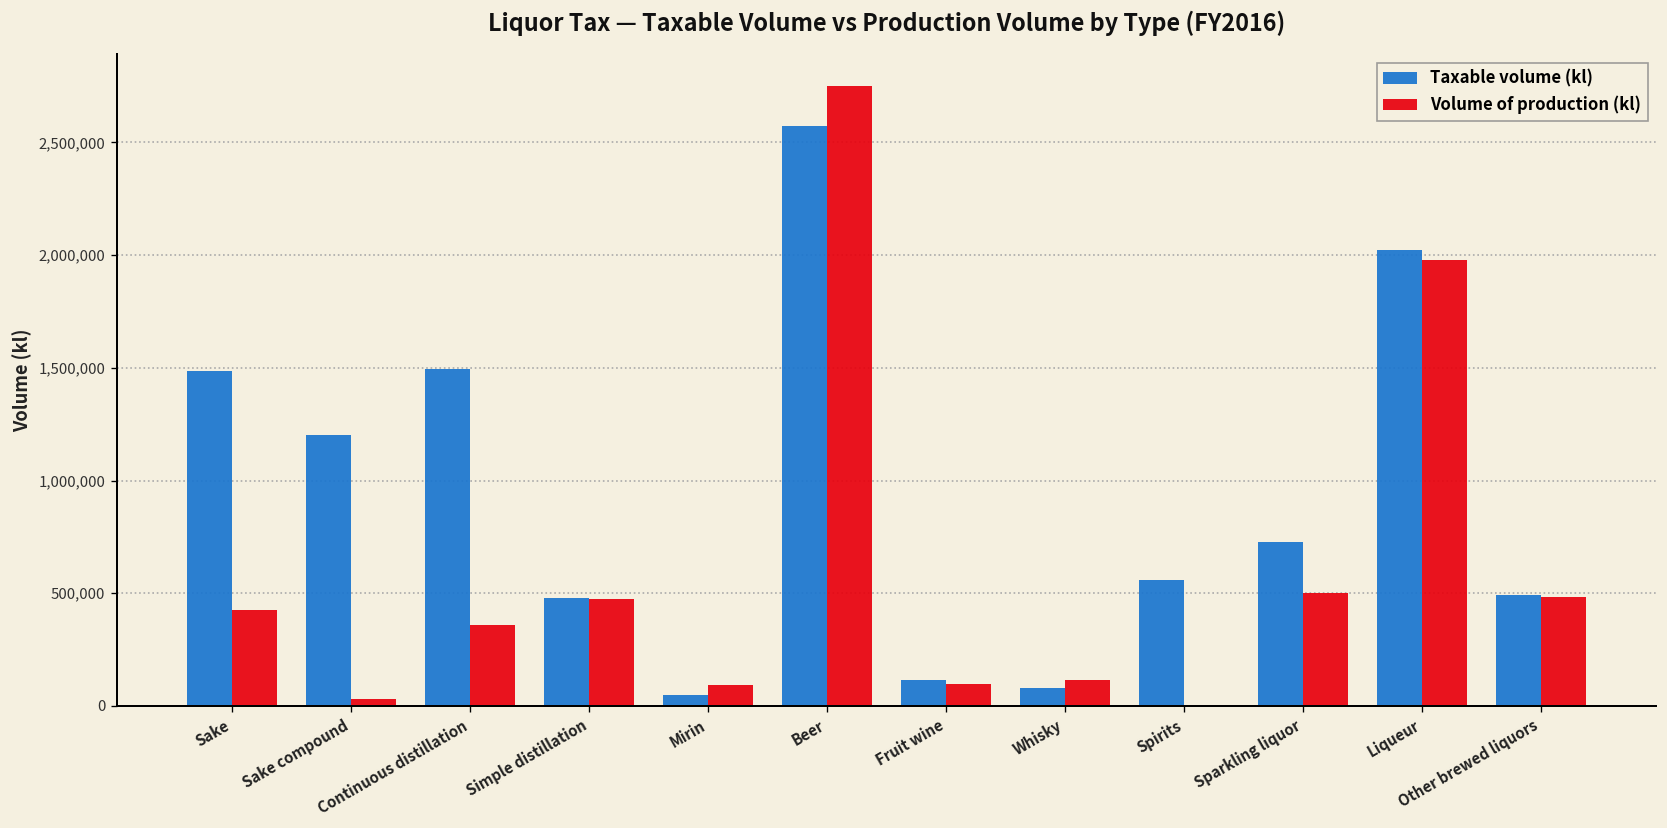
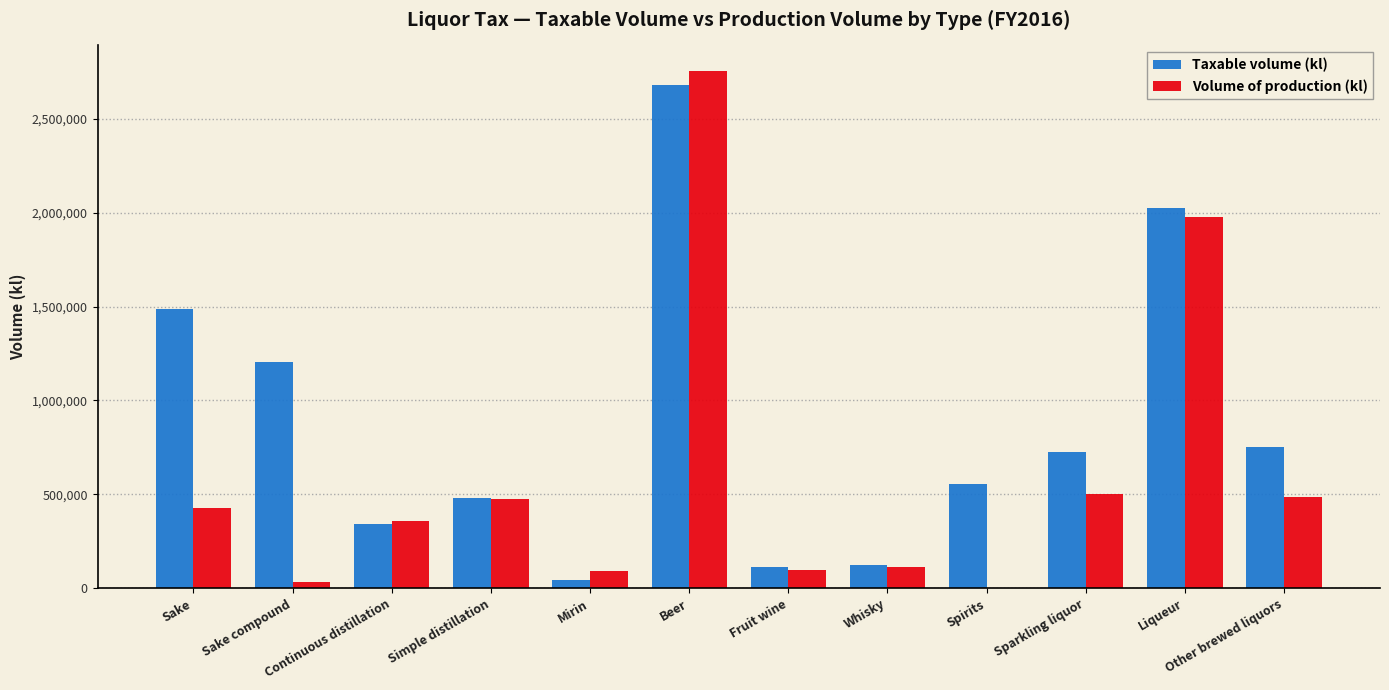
  {
    "Taxable volume (kl)": {
      "Sake": "1,490,000",
      "Sake compound": "1,200,000",
-     "Continuous distillation": "1,500,000",
+     "Continuous distillation": "340,000",
      "Simple distillation": "480,000",
      "Mirin": "50,000",
-     "Beer": "2,570,000",
+     "Beer": "2,680,000",
      "Fruit wine": "110,000",
-     "Whisky": "80,000",
+     "Whisky": "130,000",
      "Spirits": "560,000",
      "Sparkling liquor": "730,000",
      "Liqueur": "2,020,000",
-     "Other brewed liquors": "490,000"
+     "Other brewed liquors": "750,000"
    }
  }
